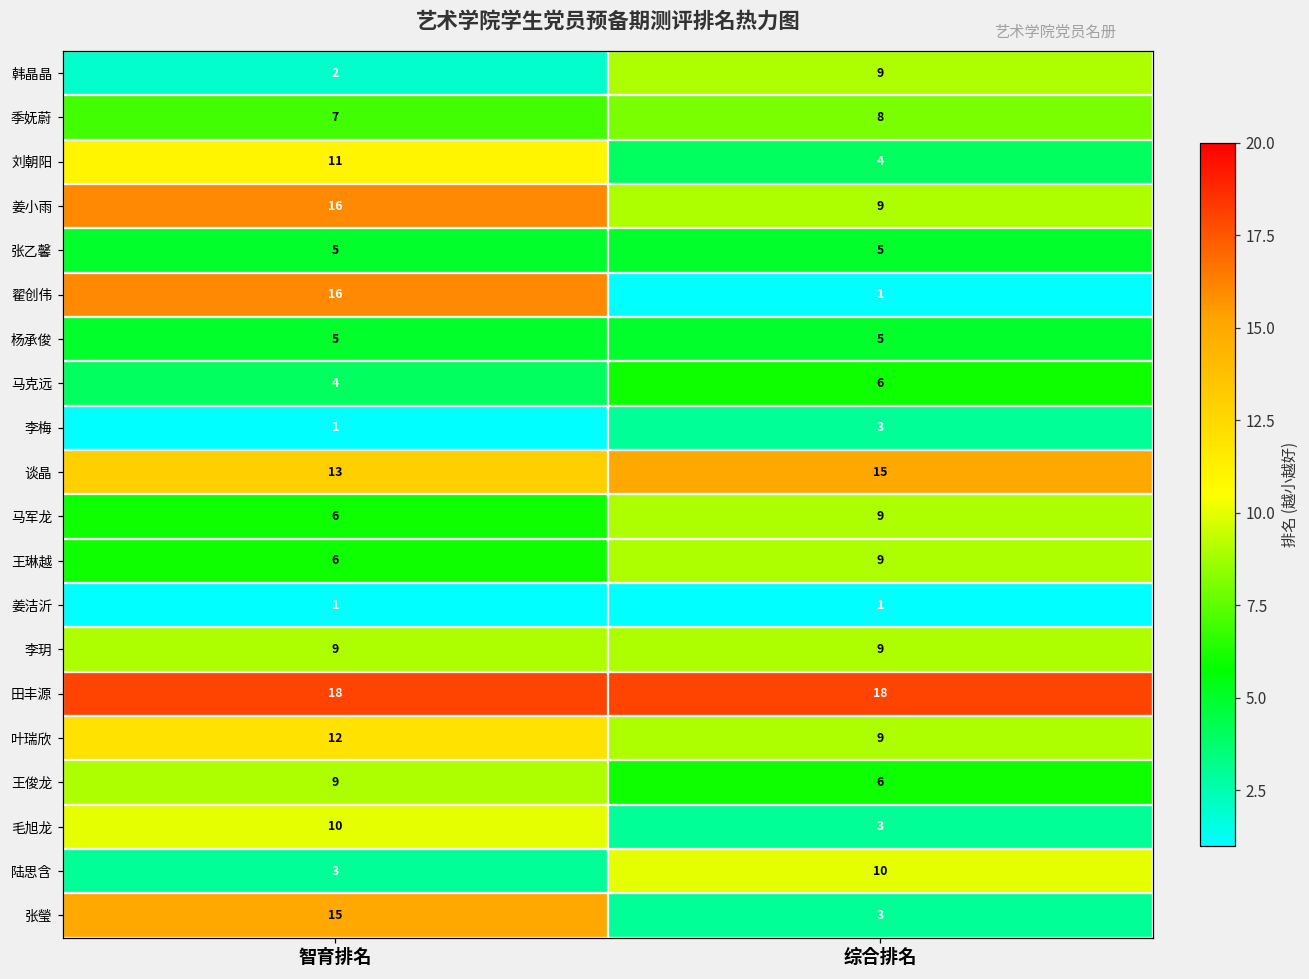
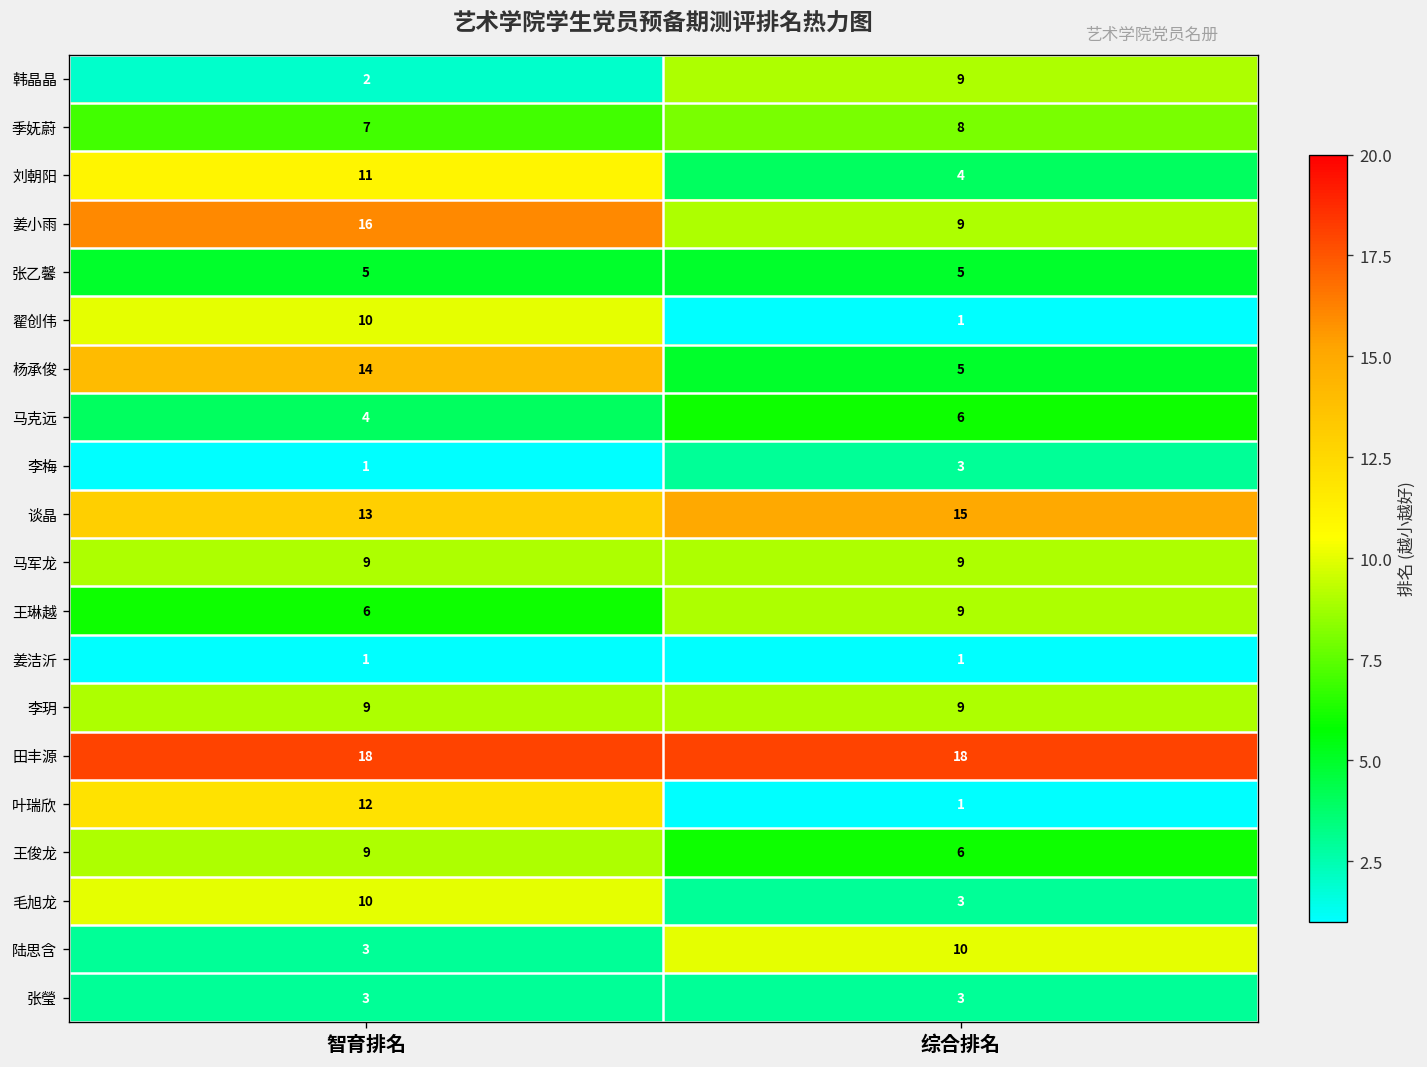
  {
    "韩晶晶": {
      "智育排名": 2,
      "综合排名": 9
    },
    "季妩蔚": {
      "智育排名": 7,
      "综合排名": 8
    },
    "刘朝阳": {
      "智育排名": 11,
      "综合排名": 4
    },
    "姜小雨": {
      "智育排名": 16,
      "综合排名": 9
    },
    "张乙馨": {
      "智育排名": 5,
      "综合排名": 5
    },
    "翟创伟": {
-     "智育排名": 16,
+     "智育排名": 10,
      "综合排名": 1
    },
    "杨承俊": {
-     "智育排名": 5,
+     "智育排名": 14,
      "综合排名": 5
    },
    "马克远": {
      "智育排名": 4,
      "综合排名": 6
    },
    "李梅": {
      "智育排名": 1,
      "综合排名": 3
    },
    "谈晶": {
      "智育排名": 13,
      "综合排名": 15
    },
    "马军龙": {
-     "智育排名": 6,
+     "智育排名": 9,
      "综合排名": 9
    },
    "王琳越": {
      "智育排名": 6,
      "综合排名": 9
    },
    "姜洁沂": {
      "智育排名": 1,
      "综合排名": 1
    },
    "李玥": {
      "智育排名": 9,
      "综合排名": 9
    },
    "田丰源": {
      "智育排名": 18,
      "综合排名": 18
    },
    "叶瑞欣": {
      "智育排名": 12,
-     "综合排名": 9
+     "综合排名": 1
    },
    "王俊龙": {
      "智育排名": 9,
      "综合排名": 6
    },
    "毛旭龙": {
      "智育排名": 10,
      "综合排名": 3
    },
    "陆思含": {
      "智育排名": 3,
      "综合排名": 10
    },
    "张瑩": {
-     "智育排名": 15,
+     "智育排名": 3,
      "综合排名": 3
    }
  }
